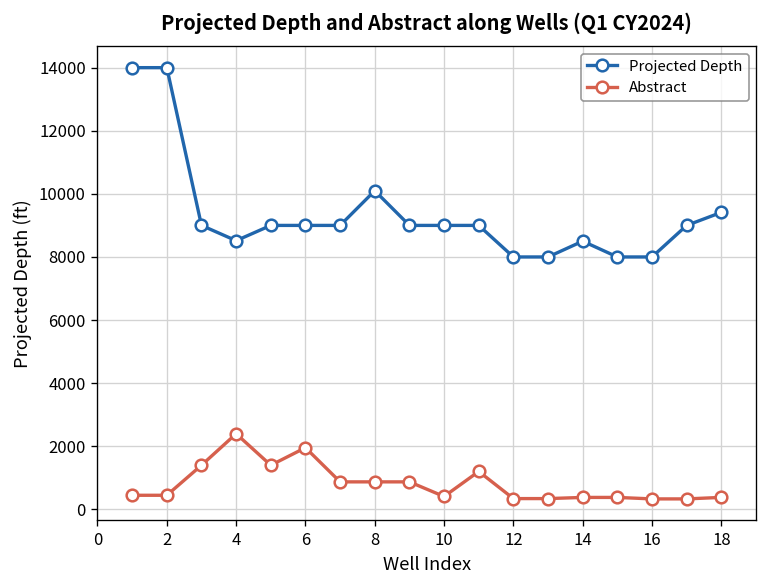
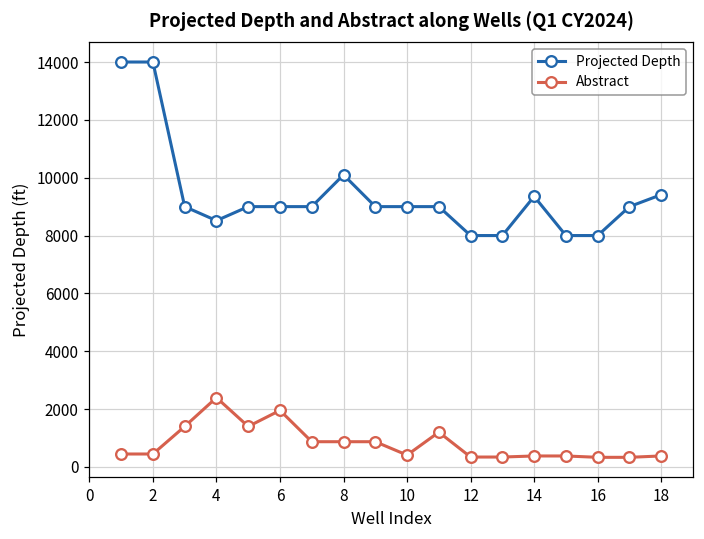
  {
    "Projected Depth": {
      "2": 14000,
      "4": 8500,
      "6": 9000,
      "8": 10100,
      "10": 9000,
      "12": 8000,
-     "14": 8500,
+     "14": 9400,
      "16": 8000,
      "18": 9400
    },
    "Abstract": {
      "2": 400,
      "4": 2400,
      "6": 2000,
      "8": 900,
      "10": 400,
      "12": 300,
      "14": 400,
      "16": 300,
      "18": 400
    }
  }
